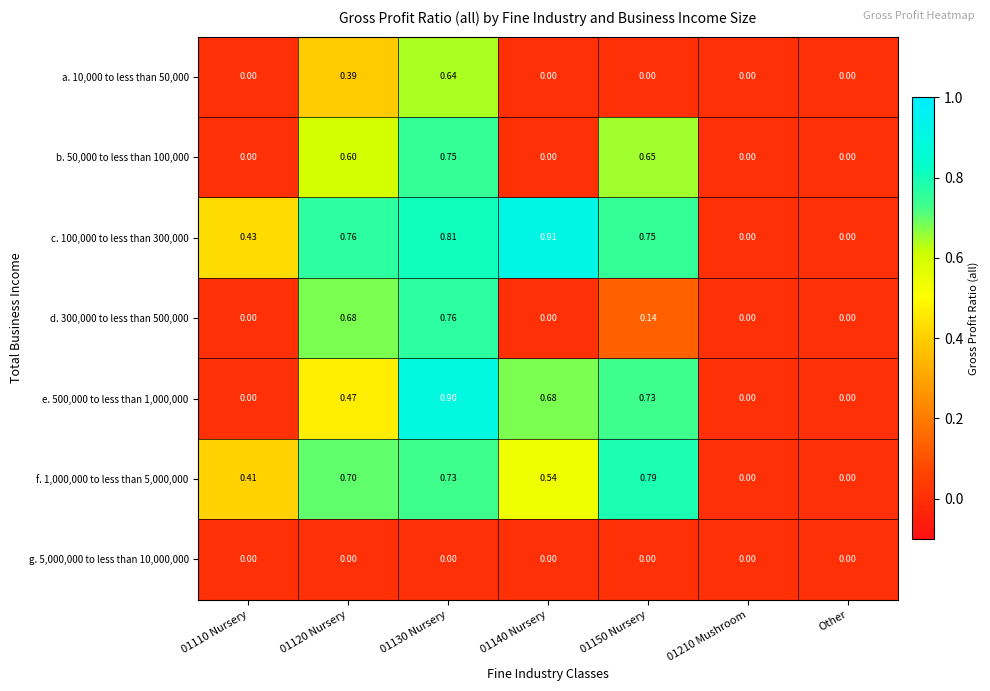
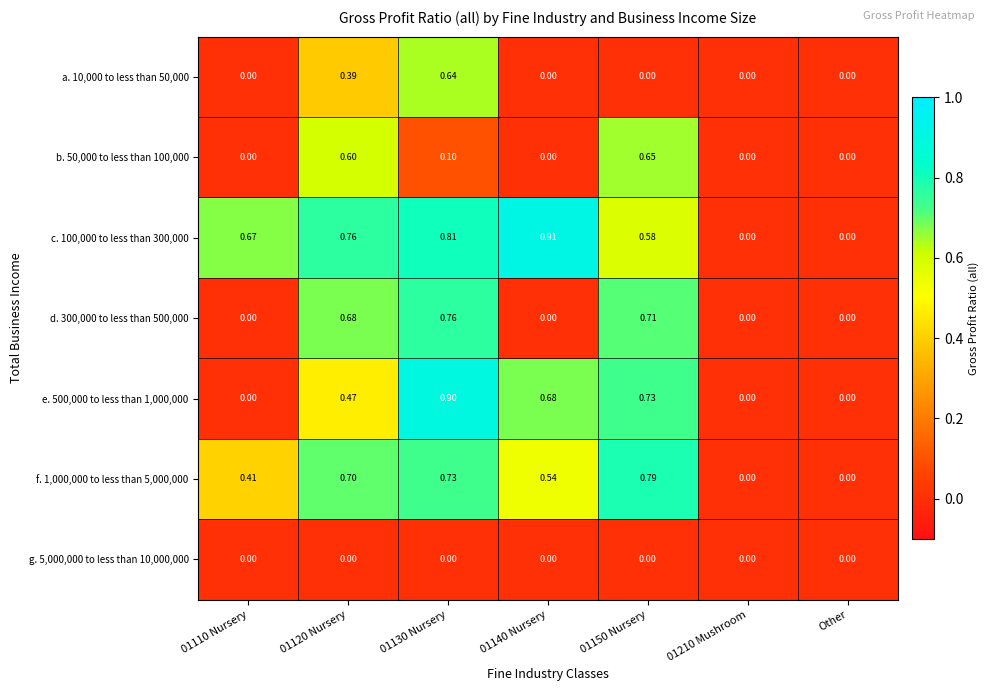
  {
    "a. 10,000 to less than 50,000": {
      "01110 Nursery": 0.00,
      "01120 Nursery": 0.39,
      "01130 Nursery": 0.64,
      "01140 Nursery": 0.00,
      "01150 Nursery": 0.00,
      "01210 Mushroom": 0.00,
      "Other": 0.00
    },
    "b. 50,000 to less than 100,000": {
      "01110 Nursery": 0.00,
      "01120 Nursery": 0.60,
-     "01130 Nursery": 0.75,
+     "01130 Nursery": 0.10,
      "01140 Nursery": 0.00,
      "01150 Nursery": 0.65,
      "01210 Mushroom": 0.00,
      "Other": 0.00
    },
    "c. 100,000 to less than 300,000": {
-     "01110 Nursery": 0.43,
+     "01110 Nursery": 0.67,
      "01120 Nursery": 0.76,
      "01130 Nursery": 0.81,
      "01140 Nursery": 0.91,
-     "01150 Nursery": 0.75,
+     "01150 Nursery": 0.58,
      "01210 Mushroom": 0.00,
      "Other": 0.00
    },
    "d. 300,000 to less than 500,000": {
      "01110 Nursery": 0.00,
      "01120 Nursery": 0.68,
      "01130 Nursery": 0.76,
      "01140 Nursery": 0.00,
-     "01150 Nursery": 0.14,
+     "01150 Nursery": 0.71,
      "01210 Mushroom": 0.00,
      "Other": 0.00
    },
    "e. 500,000 to less than 1,000,000": {
      "01110 Nursery": 0.00,
      "01120 Nursery": 0.47,
      "01130 Nursery": 0.90,
      "01140 Nursery": 0.68,
      "01150 Nursery": 0.73,
      "01210 Mushroom": 0.00,
      "Other": 0.00
    },
    "f. 1,000,000 to less than 5,000,000": {
      "01110 Nursery": 0.41,
      "01120 Nursery": 0.70,
      "01130 Nursery": 0.73,
      "01140 Nursery": 0.54,
      "01150 Nursery": 0.79,
      "01210 Mushroom": 0.00,
      "Other": 0.00
    },
    "g. 5,000,000 to less than 10,000,000": {
      "01110 Nursery": 0.00,
      "01120 Nursery": 0.00,
      "01130 Nursery": 0.00,
      "01140 Nursery": 0.00,
      "01150 Nursery": 0.00,
      "01210 Mushroom": 0.00,
      "Other": 0.00
    }
  }
